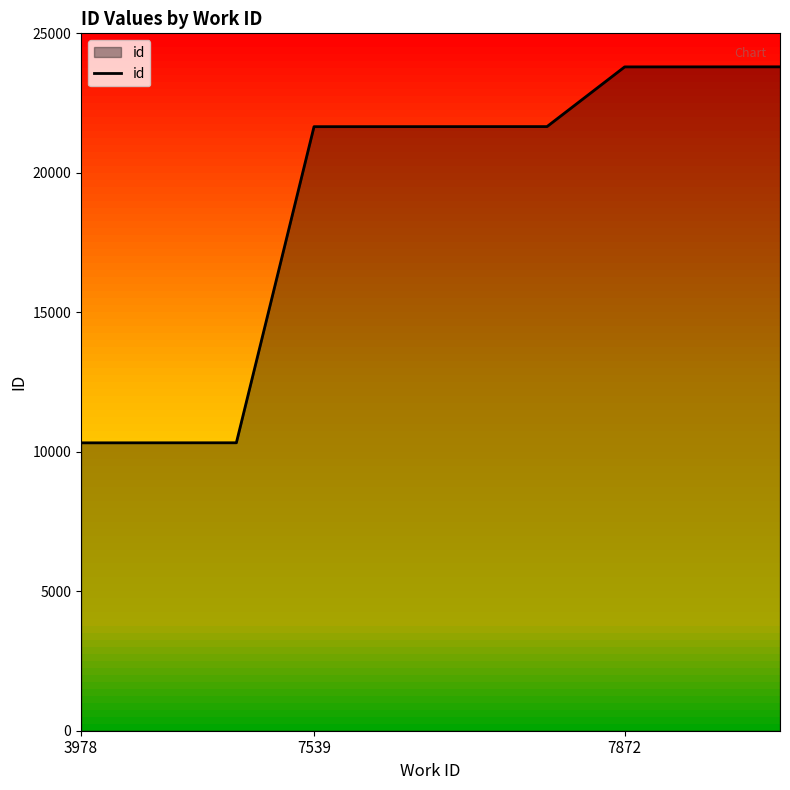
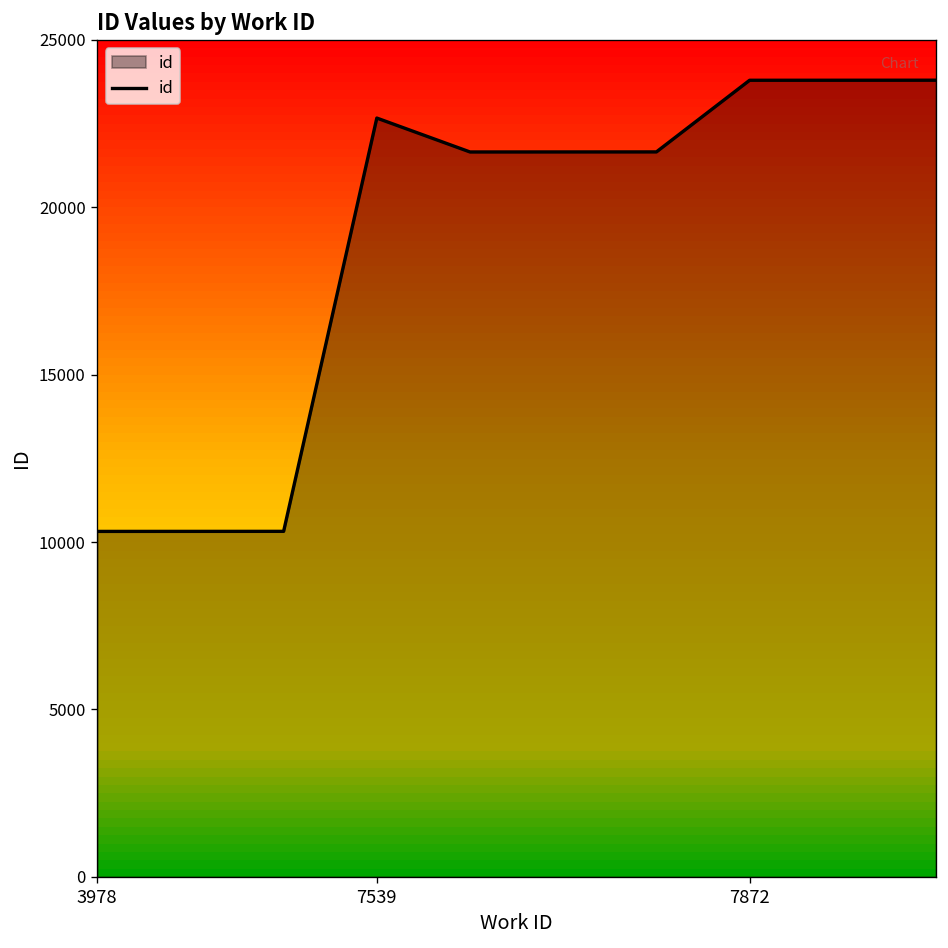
  {
    "3978": 10300,
-   "7539": 21700,
+   "7539": 22700,
    "7872": 23800
  }
